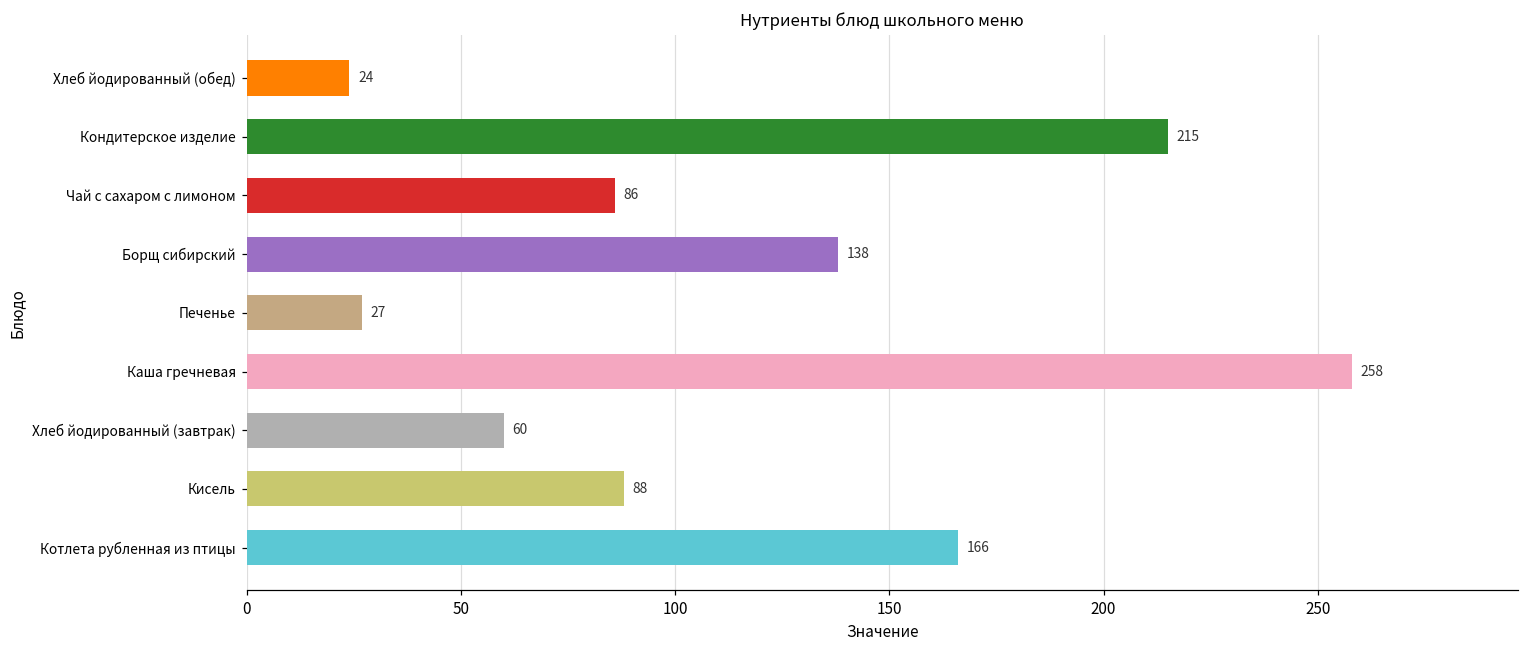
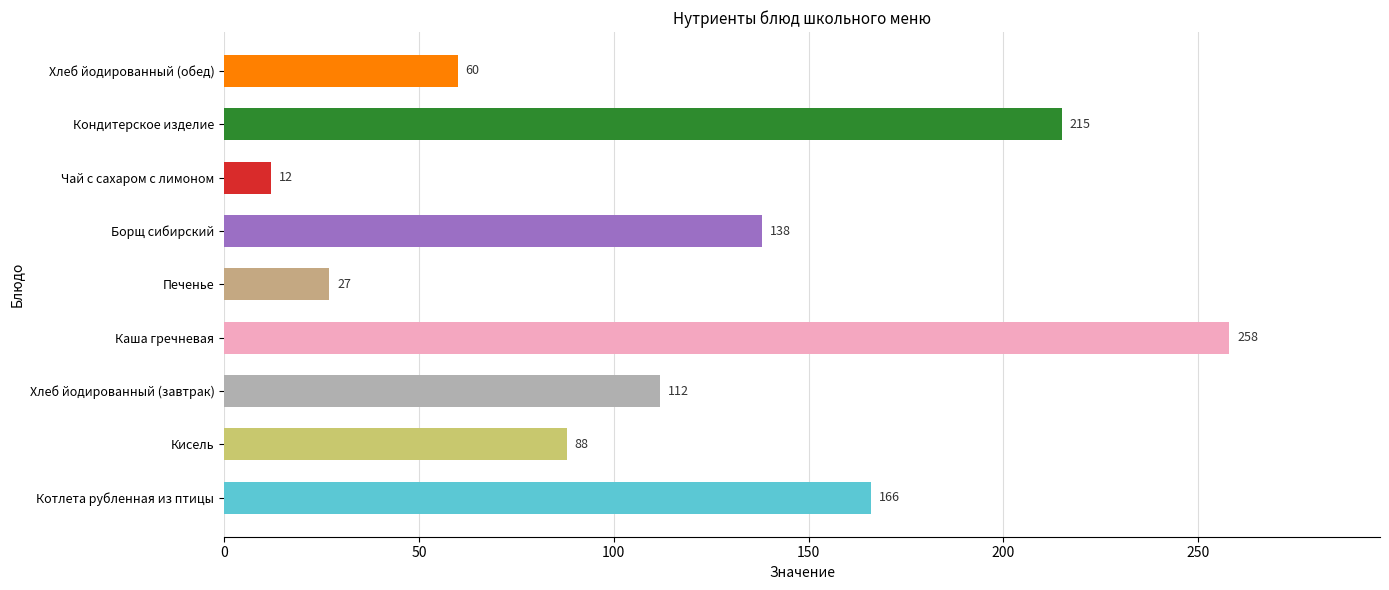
  {
-   "Хлеб йодированный (обед)": 24,
+   "Хлеб йодированный (обед)": 60,
    "Кондитерское изделие": 215,
-   "Чай с сахаром с лимоном": 86,
+   "Чай с сахаром с лимоном": 12,
    "Борщ сибирский": 138,
    "Печенье": 27,
    "Каша гречневая": 258,
-   "Хлеб йодированный (завтрак)": 60,
+   "Хлеб йодированный (завтрак)": 112,
    "Кисель": 88,
    "Котлета рубленная из птицы": 166
  }
